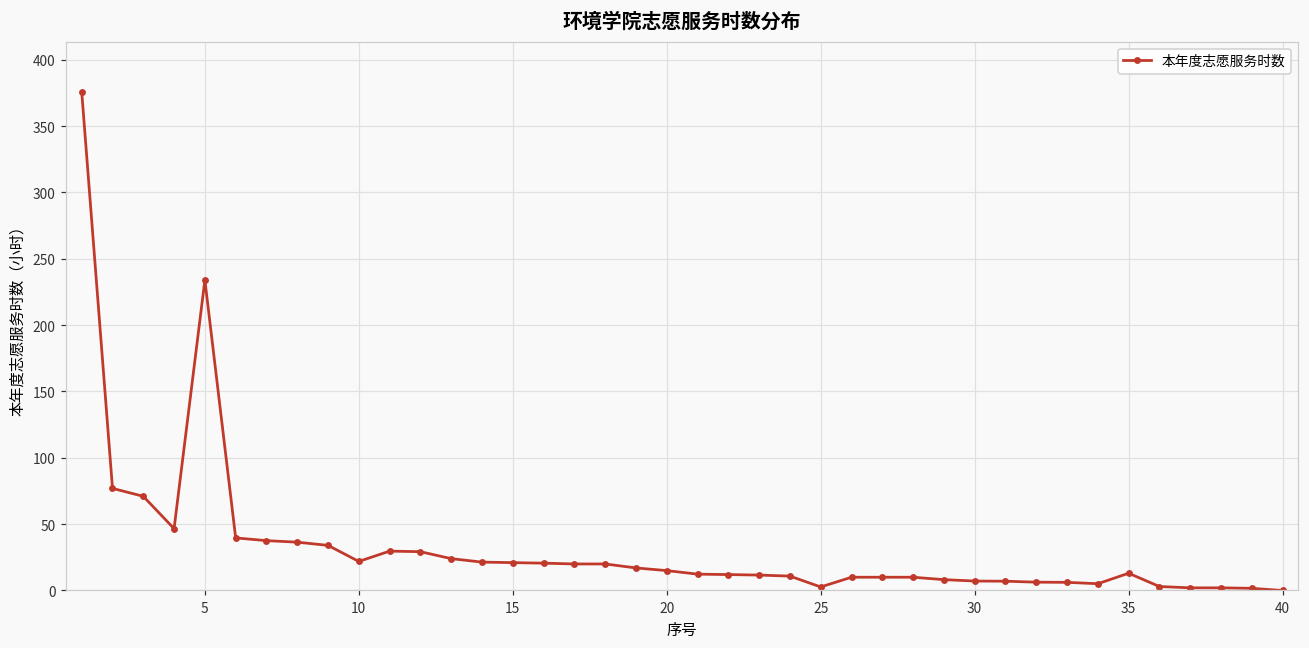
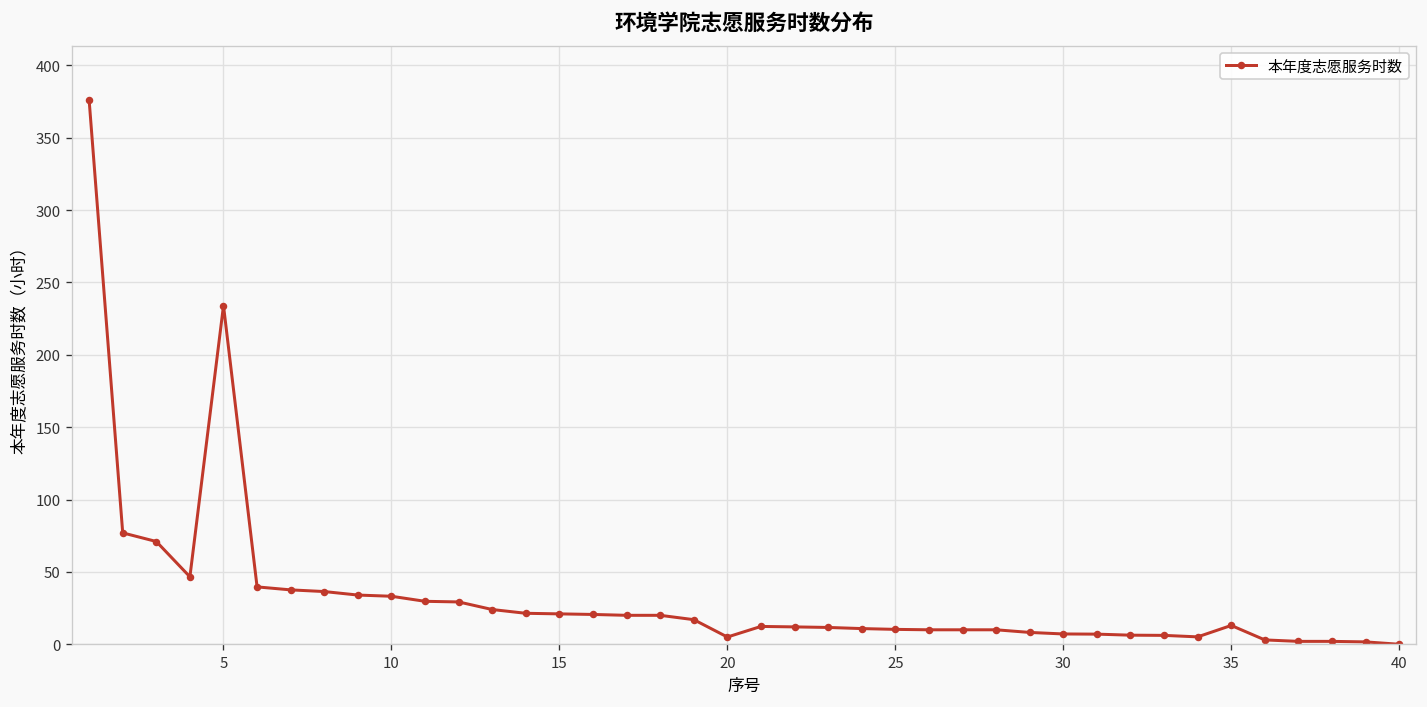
  {
    "5": 234,
-   "10": 22,
+   "10": 33,
    "15": 21,
-   "20": 15,
-   "25": 3,
+   "20": 5,
+   "25": 10,
    "30": 7,
    "35": 13,
    "40": 0
  }
